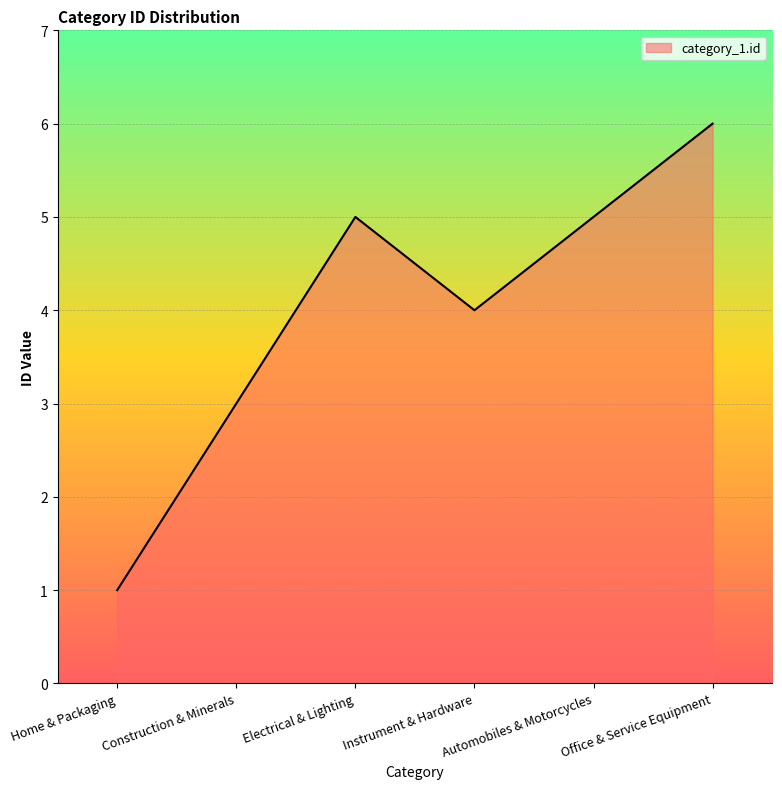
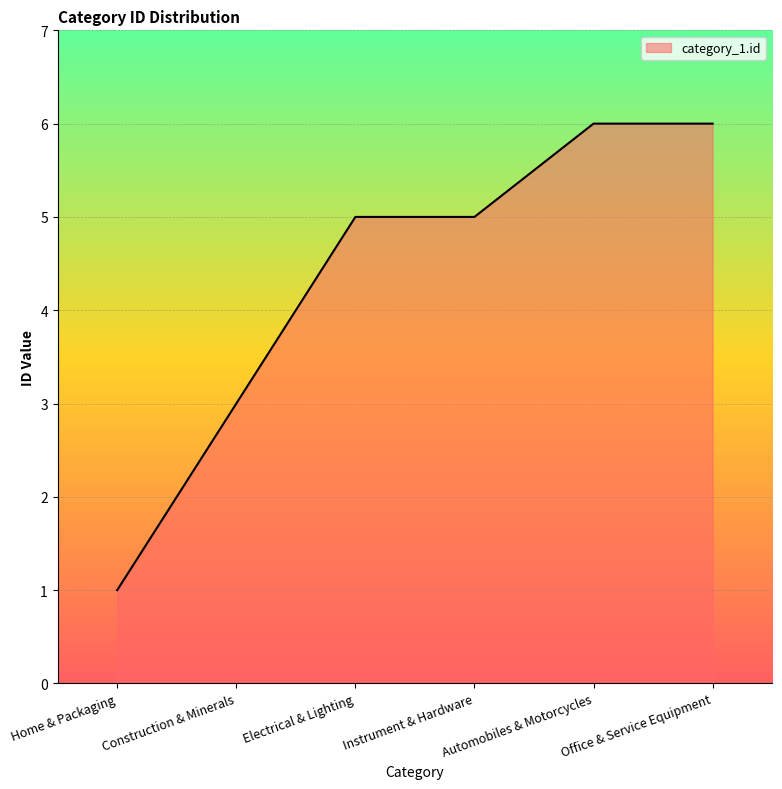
  {
    "Home & Packaging": 1,
    "Construction & Minerals": 3,
    "Electrical & Lighting": 5,
-   "Instrument & Hardware": 4,
-   "Automobiles & Motorcycles": 5,
+   "Instrument & Hardware": 5,
+   "Automobiles & Motorcycles": 6,
    "Office & Service Equipment": 6
  }
